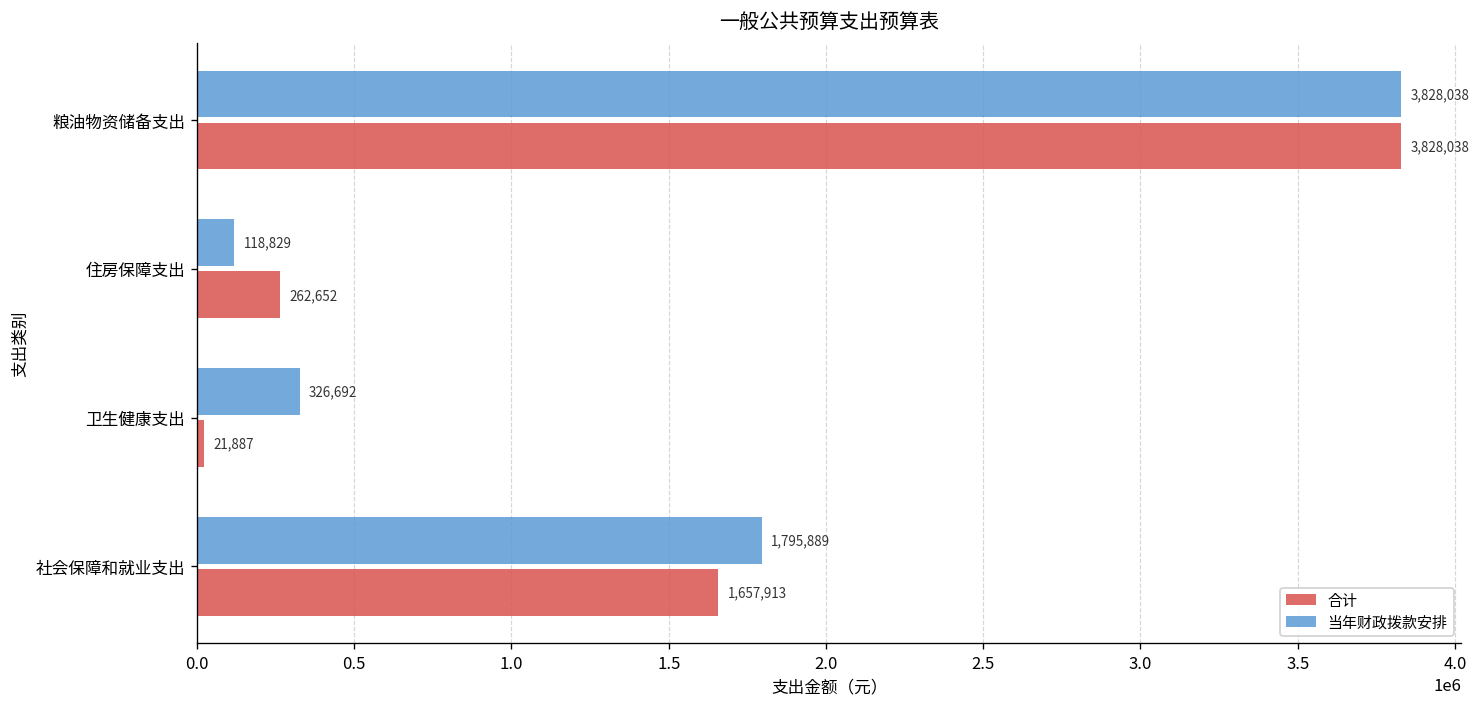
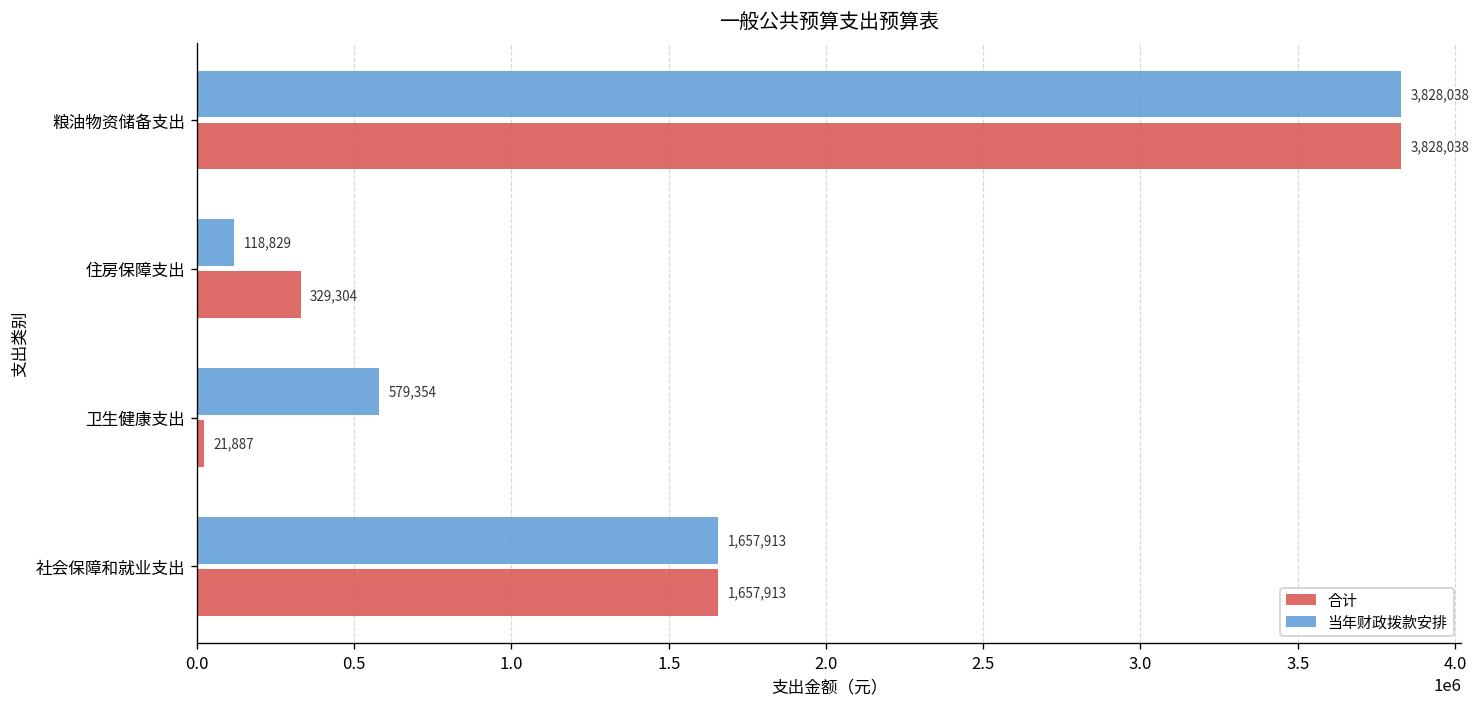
  {
    "合计": {
      "粮油物资储备支出": "3,828,038",
-     "住房保障支出": "262,652",
+     "住房保障支出": "329,304",
      "卫生健康支出": "21,887",
      "社会保障和就业支出": "1,657,913"
    },
    "当年财政拨款安排": {
      "粮油物资储备支出": "3,828,038",
      "住房保障支出": "118,829",
-     "卫生健康支出": "326,692",
-     "社会保障和就业支出": "1,795,889"
+     "卫生健康支出": "579,354",
+     "社会保障和就业支出": "1,657,913"
    }
  }
